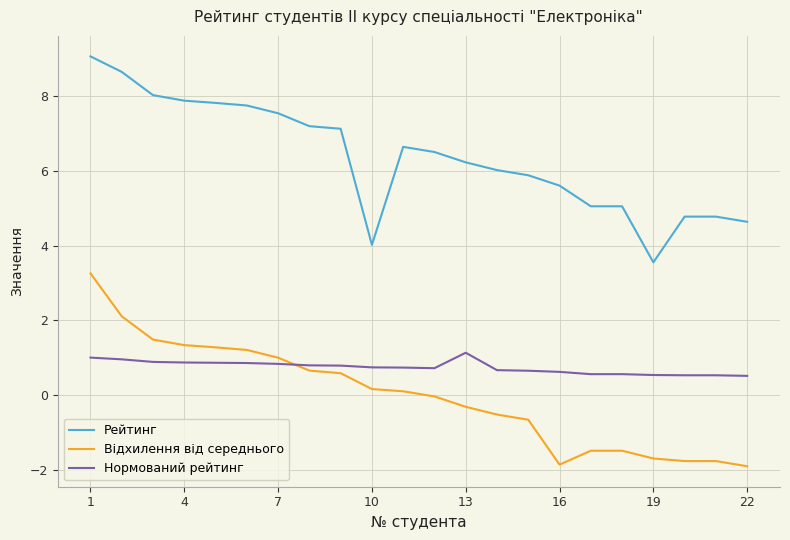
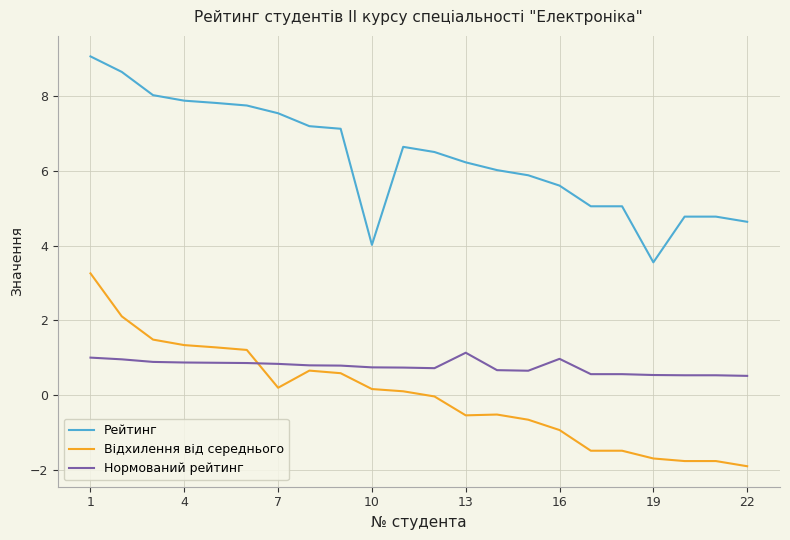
  {
    "Рейтинг": {
      "1": 9.1,
      "4": 7.9,
      "7": 7.5,
      "10": 4.0,
      "13": 6.2,
      "16": 5.6,
      "19": 3.6,
      "22": 4.6
    },
    "Відхилення від середнього": {
      "1": 3.3,
      "4": 1.3,
-     "7": 1.0,
+     "7": 0.2,
      "10": 0.2,
-     "13": -0.3,
-     "16": -1.9,
+     "13": -0.5,
+     "16": -0.9,
      "19": -1.7,
      "22": -1.9
    },
    "Нормований рейтинг": {
      "1": 1.0,
      "4": 0.9,
      "7": 0.8,
      "10": 0.7,
      "13": 1.1,
-     "16": 0.6,
+     "16": 1.0,
      "19": 0.5,
      "22": 0.5
    }
  }
